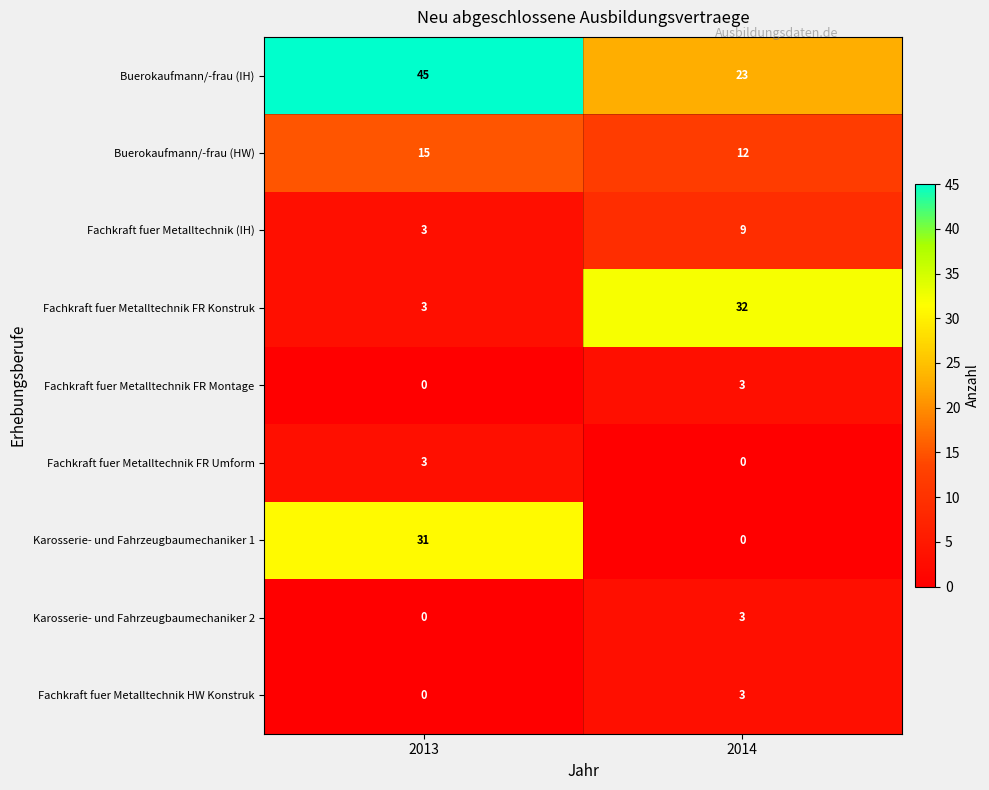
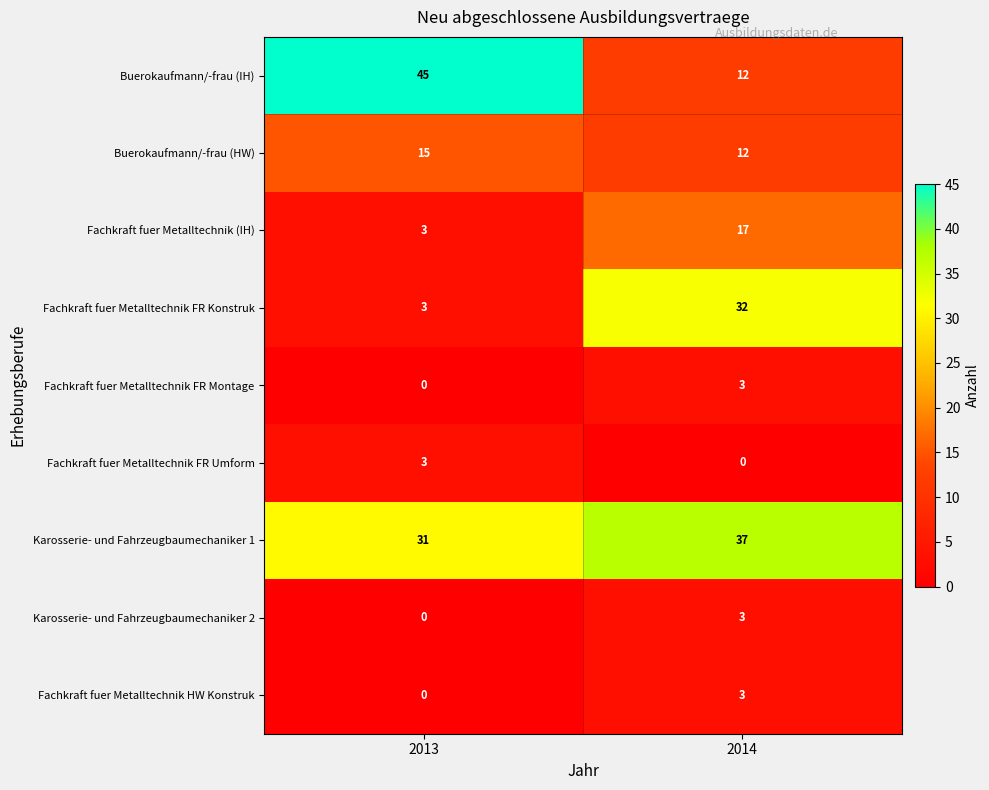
  {
    "Buerokaufmann/-frau (IH)": {
      "2013": 45,
-     "2014": 23
+     "2014": 12
    },
    "Buerokaufmann/-frau (HW)": {
      "2013": 15,
      "2014": 12
    },
    "Fachkraft fuer Metalltechnik (IH)": {
      "2013": 3,
-     "2014": 9
+     "2014": 17
    },
    "Fachkraft fuer Metalltechnik FR Konstruk": {
      "2013": 3,
      "2014": 32
    },
    "Fachkraft fuer Metalltechnik FR Montage": {
      "2013": 0,
      "2014": 3
    },
    "Fachkraft fuer Metalltechnik FR Umform": {
      "2013": 3,
      "2014": 0
    },
    "Karosserie- und Fahrzeugbaumechaniker 1": {
      "2013": 31,
-     "2014": 0
+     "2014": 37
    },
    "Karosserie- und Fahrzeugbaumechaniker 2": {
      "2013": 0,
      "2014": 3
    },
    "Fachkraft fuer Metalltechnik HW Konstruk": {
      "2013": 0,
      "2014": 3
    }
  }
